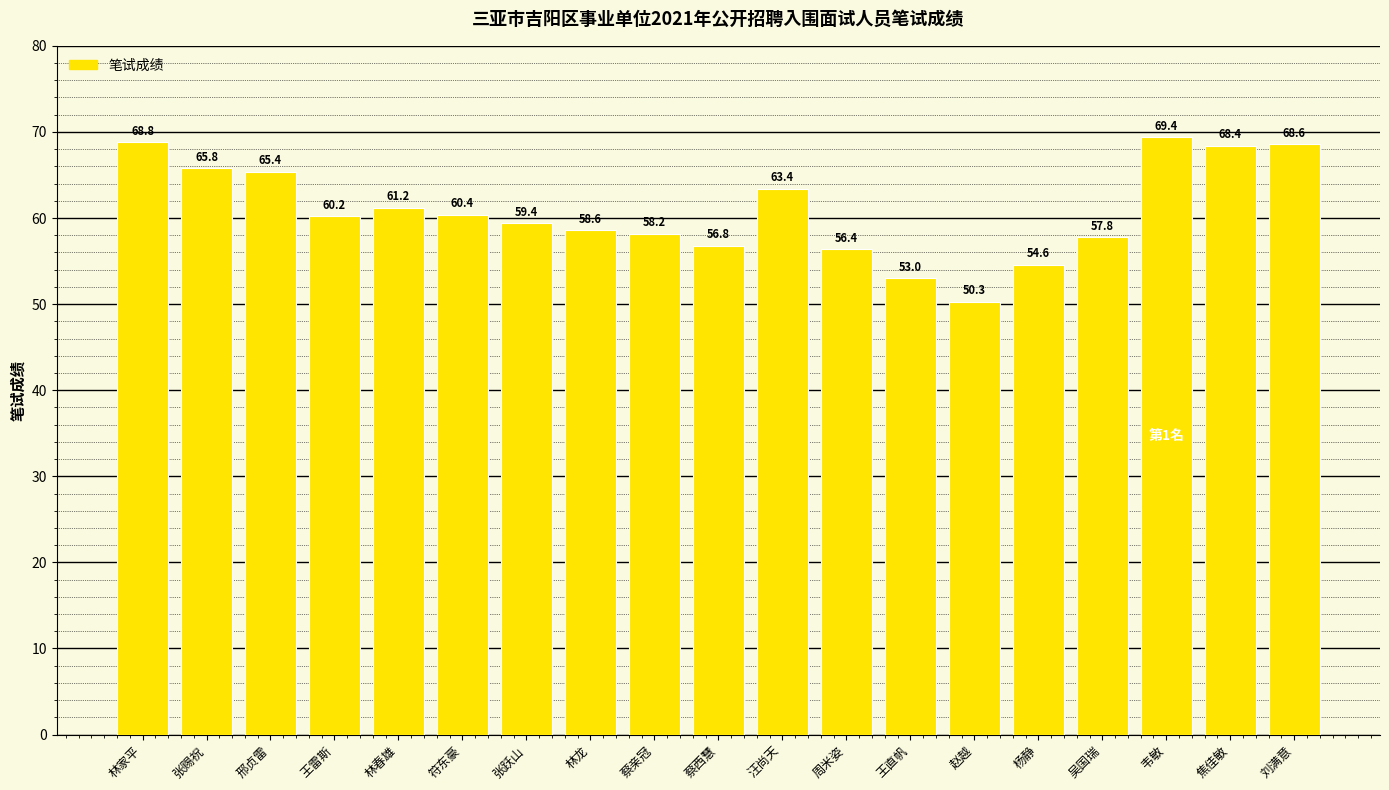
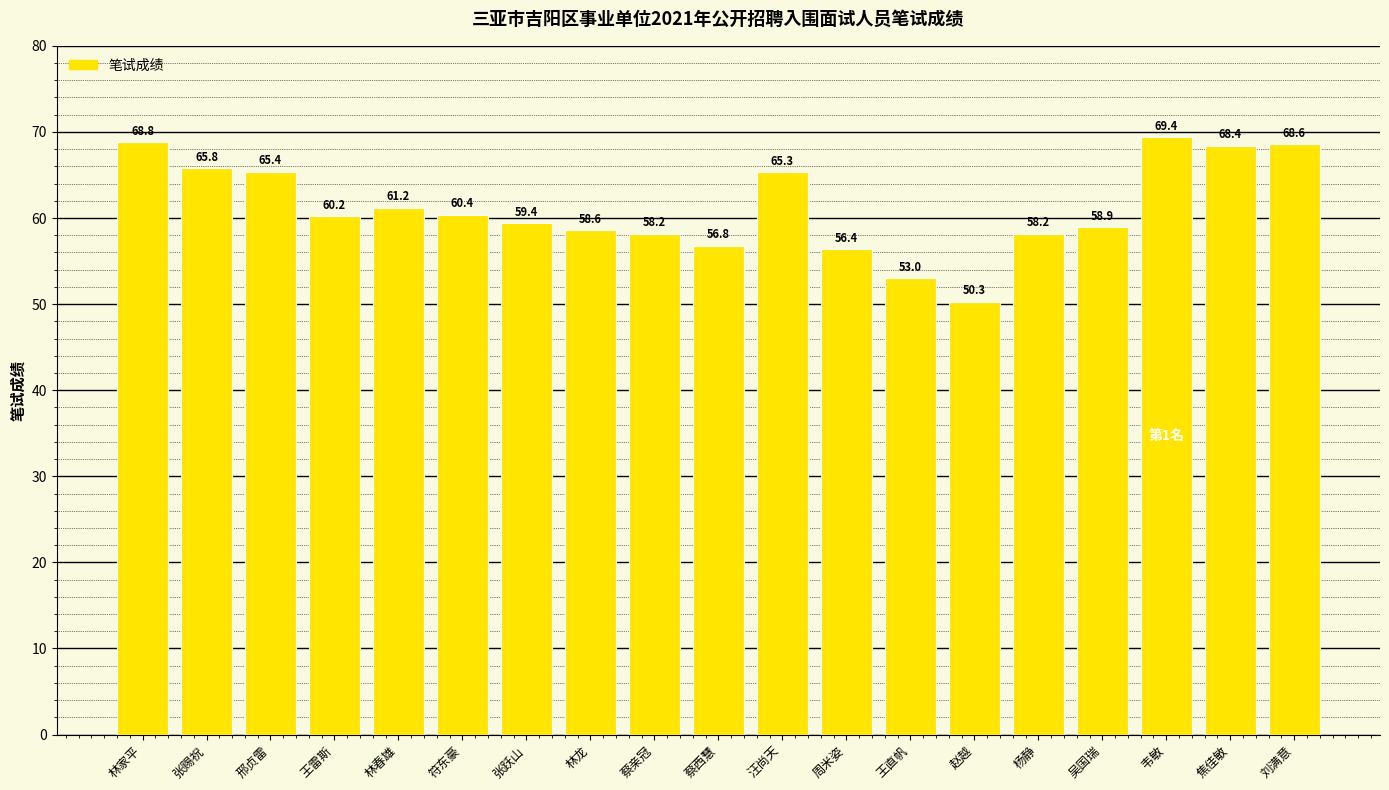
  {
    "林家平": 68.8,
    "张赐祝": 65.8,
    "邢贞雷": 65.4,
    "王雷斯": 60.2,
    "林春雄": 61.2,
    "符东豪": 60.4,
    "张跃山": 59.4,
    "林龙": 58.6,
    "蔡亲冠": 58.2,
    "蔡西慧": 56.8,
-   "汪尚天": 63.4,
+   "汪尚天": 65.3,
    "周米姿": 56.4,
    "王直帆": 53.0,
    "赵越": 50.3,
-   "杨静": 54.6,
-   "吴国瑞": 57.8,
+   "杨静": 58.2,
+   "吴国瑞": 58.9,
    "韦敏": 69.4,
    "焦佳敏": 68.4,
    "刘满意": 68.6
  }
